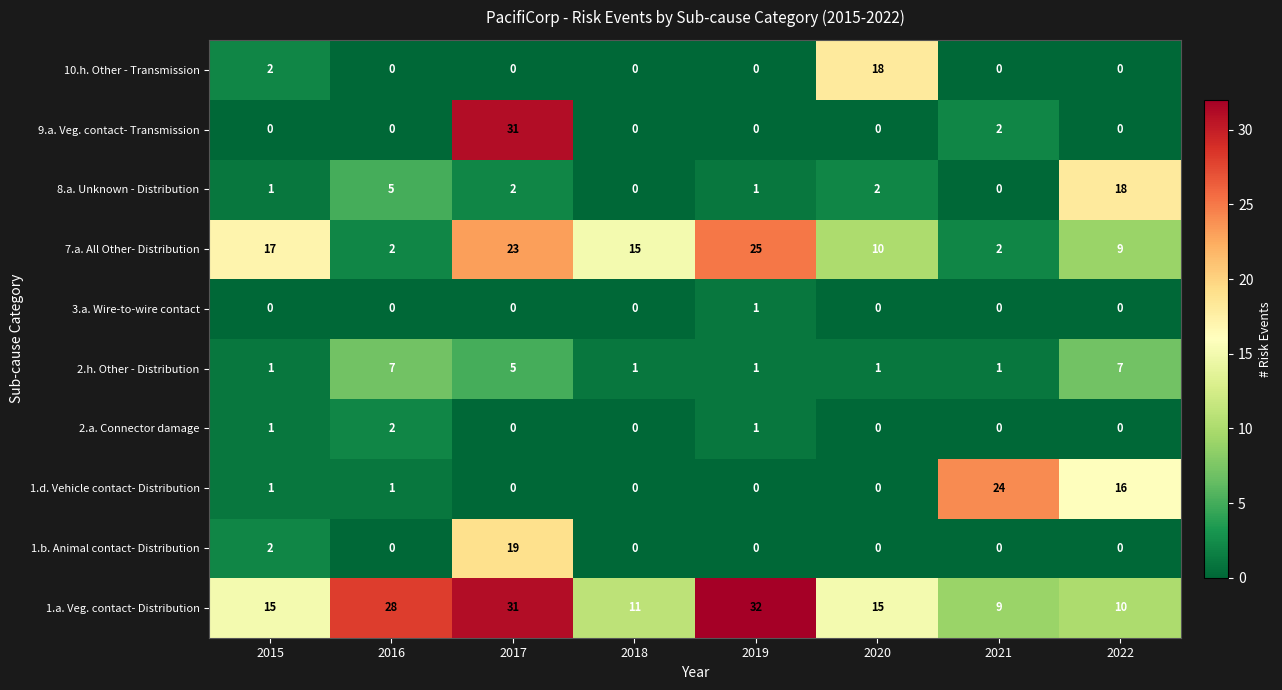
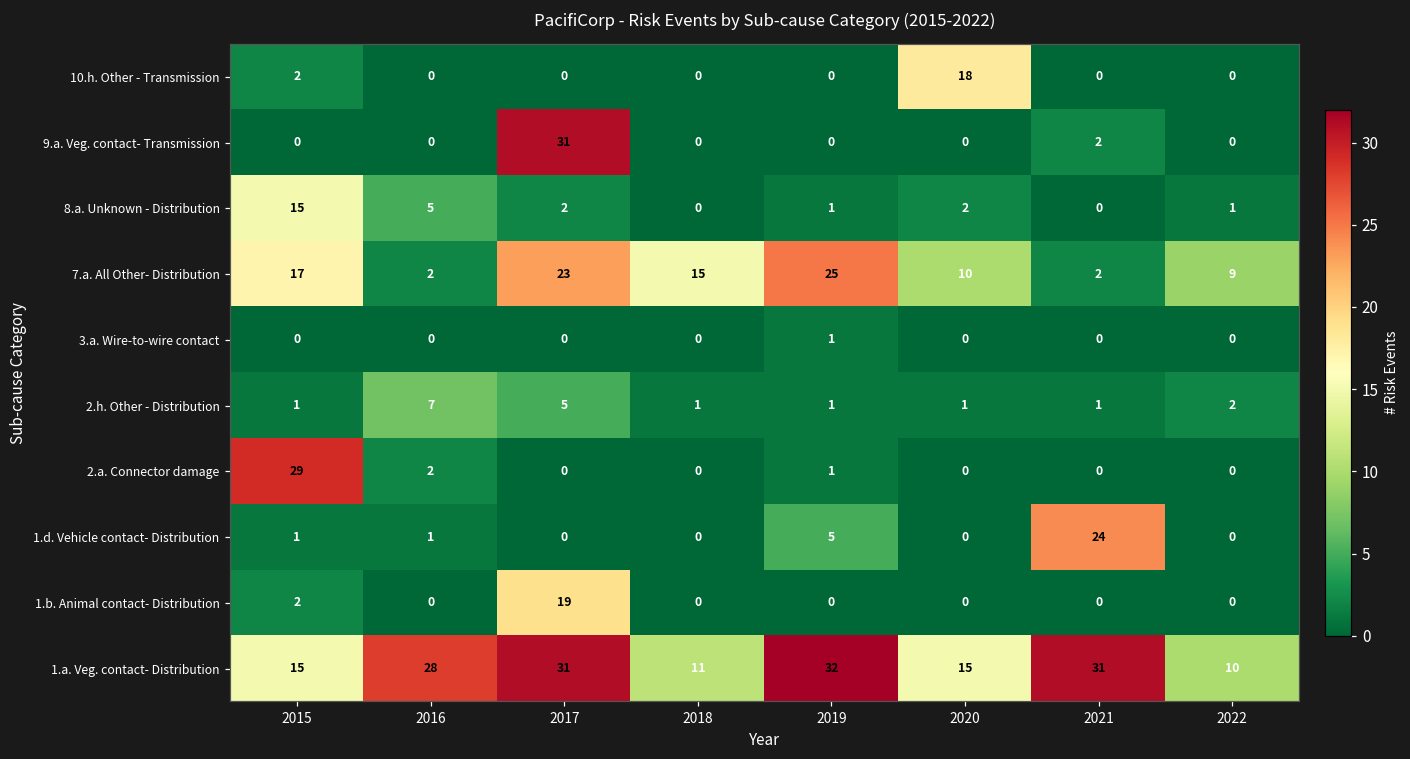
  {
    "10.h. Other - Transmission": {
      "2015": 2,
      "2016": 0,
      "2017": 0,
      "2018": 0,
      "2019": 0,
      "2020": 18,
      "2021": 0,
      "2022": 0
    },
    "9.a. Veg. contact- Transmission": {
      "2015": 0,
      "2016": 0,
      "2017": 31,
      "2018": 0,
      "2019": 0,
      "2020": 0,
      "2021": 2,
      "2022": 0
    },
    "8.a. Unknown - Distribution": {
-     "2015": 1,
+     "2015": 15,
      "2016": 5,
      "2017": 2,
      "2018": 0,
      "2019": 1,
      "2020": 2,
      "2021": 0,
-     "2022": 18
+     "2022": 1
    },
    "7.a. All Other- Distribution": {
      "2015": 17,
      "2016": 2,
      "2017": 23,
      "2018": 15,
      "2019": 25,
      "2020": 10,
      "2021": 2,
      "2022": 9
    },
    "3.a. Wire-to-wire contact": {
      "2015": 0,
      "2016": 0,
      "2017": 0,
      "2018": 0,
      "2019": 1,
      "2020": 0,
      "2021": 0,
      "2022": 0
    },
    "2.h. Other - Distribution": {
      "2015": 1,
      "2016": 7,
      "2017": 5,
      "2018": 1,
      "2019": 1,
      "2020": 1,
      "2021": 1,
-     "2022": 7
+     "2022": 2
    },
    "2.a. Connector damage": {
-     "2015": 1,
+     "2015": 29,
      "2016": 2,
      "2017": 0,
      "2018": 0,
      "2019": 1,
      "2020": 0,
      "2021": 0,
      "2022": 0
    },
    "1.d. Vehicle contact- Distribution": {
      "2015": 1,
      "2016": 1,
      "2017": 0,
      "2018": 0,
-     "2019": 0,
+     "2019": 5,
      "2020": 0,
      "2021": 24,
-     "2022": 16
+     "2022": 0
    },
    "1.b. Animal contact- Distribution": {
      "2015": 2,
      "2016": 0,
      "2017": 19,
      "2018": 0,
      "2019": 0,
      "2020": 0,
      "2021": 0,
      "2022": 0
    },
    "1.a. Veg. contact- Distribution": {
      "2015": 15,
      "2016": 28,
      "2017": 31,
      "2018": 11,
      "2019": 32,
      "2020": 15,
-     "2021": 9,
+     "2021": 31,
      "2022": 10
    }
  }
